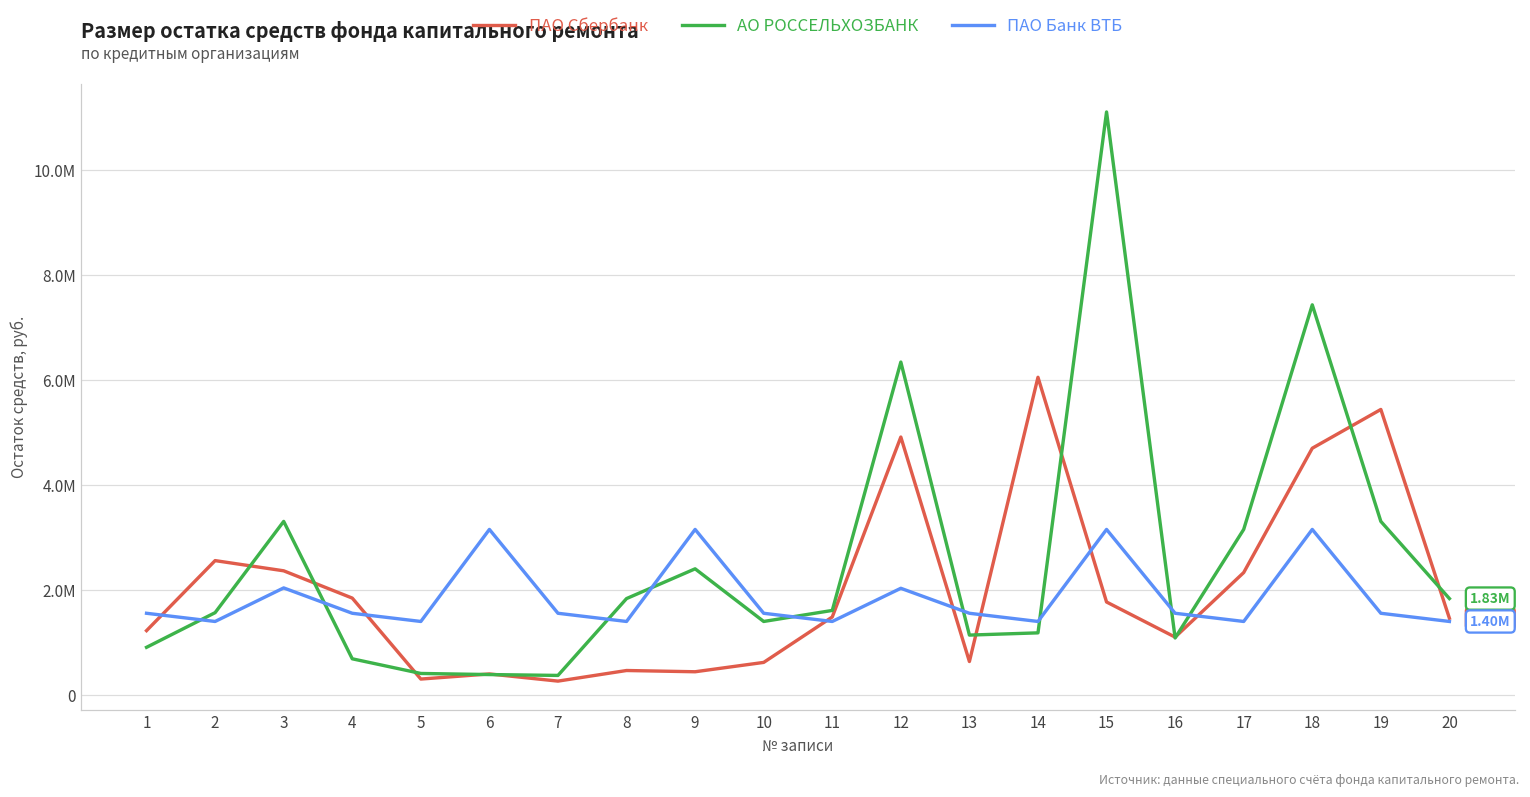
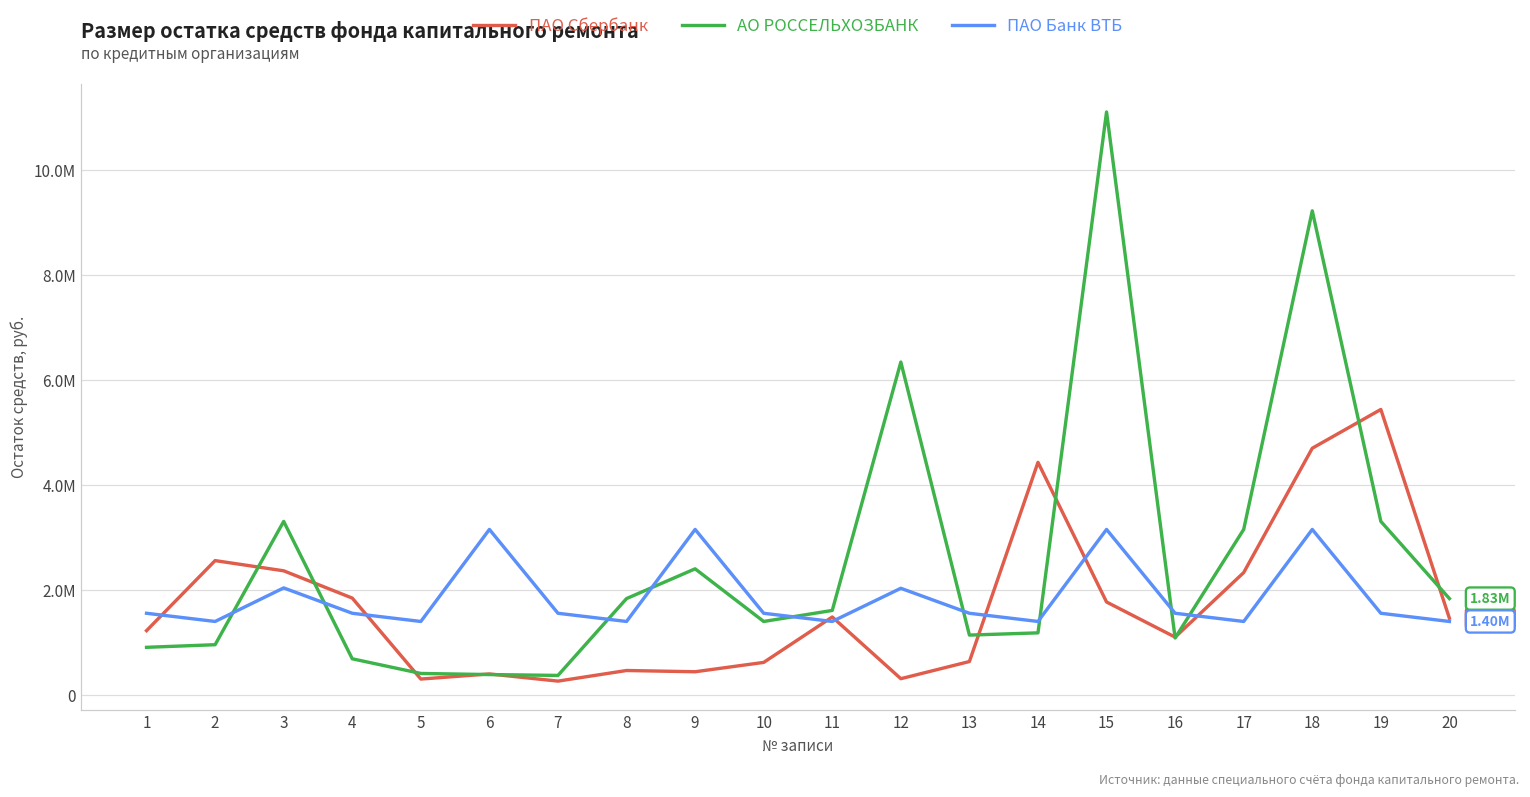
  {
    "ПАО Сбербанк": {
      "1": 1200000,
      "2": 2600000,
      "3": 2400000,
      "4": 1800000,
      "5": 300000,
      "7": 300000,
      "8": 500000,
      "9": 400000,
      "10": 600000,
      "11": 1500000,
-     "12": 4900000,
+     "12": 300000,
      "13": 600000,
-     "14": 6100000,
+     "14": 4400000,
      "15": 1800000,
      "17": 2300000,
      "18": 4700000,
      "19": 5400000
    },
    "АО РОССЕЛЬХОЗБАНК": {
      "1": 900000,
-     "2": 1600000,
+     "2": 1000000,
      "3": 3300000,
      "4": 700000,
      "5": 400000,
      "7": 400000,
      "8": 1800000,
      "9": 2400000,
      "10": 1400000,
      "11": 1600000,
      "12": 6300000,
      "13": 1100000,
      "14": 1200000,
      "15": 11100000,
      "17": 3200000,
-     "18": 7400000,
+     "18": 9200000,
      "19": 3300000
    },
    "ПАО Банк ВТБ": {
      "1": 1600000,
      "2": 1400000,
      "3": 2000000,
      "4": 1600000,
      "5": 1400000,
      "6": 3200000,
      "7": 1600000,
      "8": 1400000,
      "9": 3200000,
      "10": 1600000,
      "11": 1400000,
      "12": 2000000,
      "13": 1600000,
      "14": 1400000,
      "15": 3200000,
      "16": 1600000,
      "17": 1400000,
      "18": 3200000,
      "19": 1600000
    }
  }
